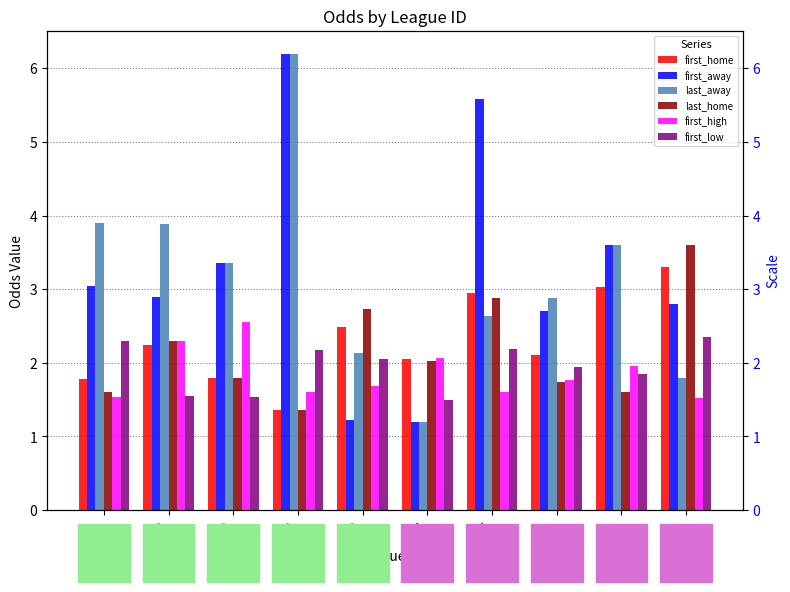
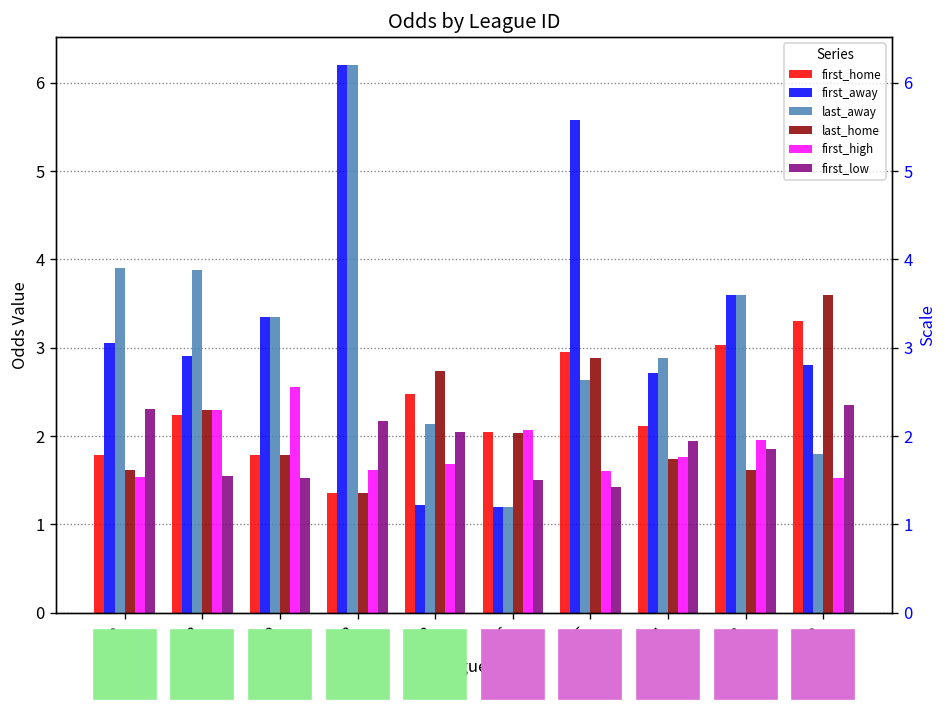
  {
    "first_home": {
      "12": 1.8,
      "23": 2.2,
      "29": 1.8,
      "33": 1.4,
      "42": 2.5,
      "46": 2.1,
      "75": 3.0,
      "81": 2.1,
      "103": 3.0,
      "112": 3.3
    },
    "first_away": {
      "12": 3.1,
      "23": 2.9,
      "29": 3.4,
      "33": 6.2,
      "42": 1.2,
      "46": 1.2,
      "75": 5.6,
      "81": 2.7,
      "103": 3.6,
      "112": 2.8
    },
    "last_away": {
      "12": 3.9,
      "23": 3.9,
      "29": 3.4,
      "33": 6.2,
      "42": 2.1,
      "46": 1.2,
      "75": 2.6,
      "81": 2.9,
      "103": 3.6,
      "112": 1.8
    },
    "last_home": {
      "12": 1.6,
      "23": 2.3,
      "29": 1.8,
      "33": 1.4,
      "42": 2.7,
      "46": 2.0,
      "75": 2.9,
      "81": 1.7,
      "103": 1.6,
      "112": 3.6
    },
    "first_high": {
      "12": 1.5,
      "23": 2.3,
      "29": 2.6,
      "33": 1.6,
      "42": 1.7,
      "46": 2.1,
      "75": 1.6,
      "81": 1.8,
      "103": 2.0,
      "112": 1.5
    },
    "first_low": {
      "12": 2.3,
      "23": 1.6,
      "29": 1.5,
      "33": 2.2,
      "42": 2.1,
      "46": 1.5,
-     "75": 2.2,
+     "75": 1.4,
      "81": 1.9,
      "103": 1.9,
      "112": 2.4
    }
  }
